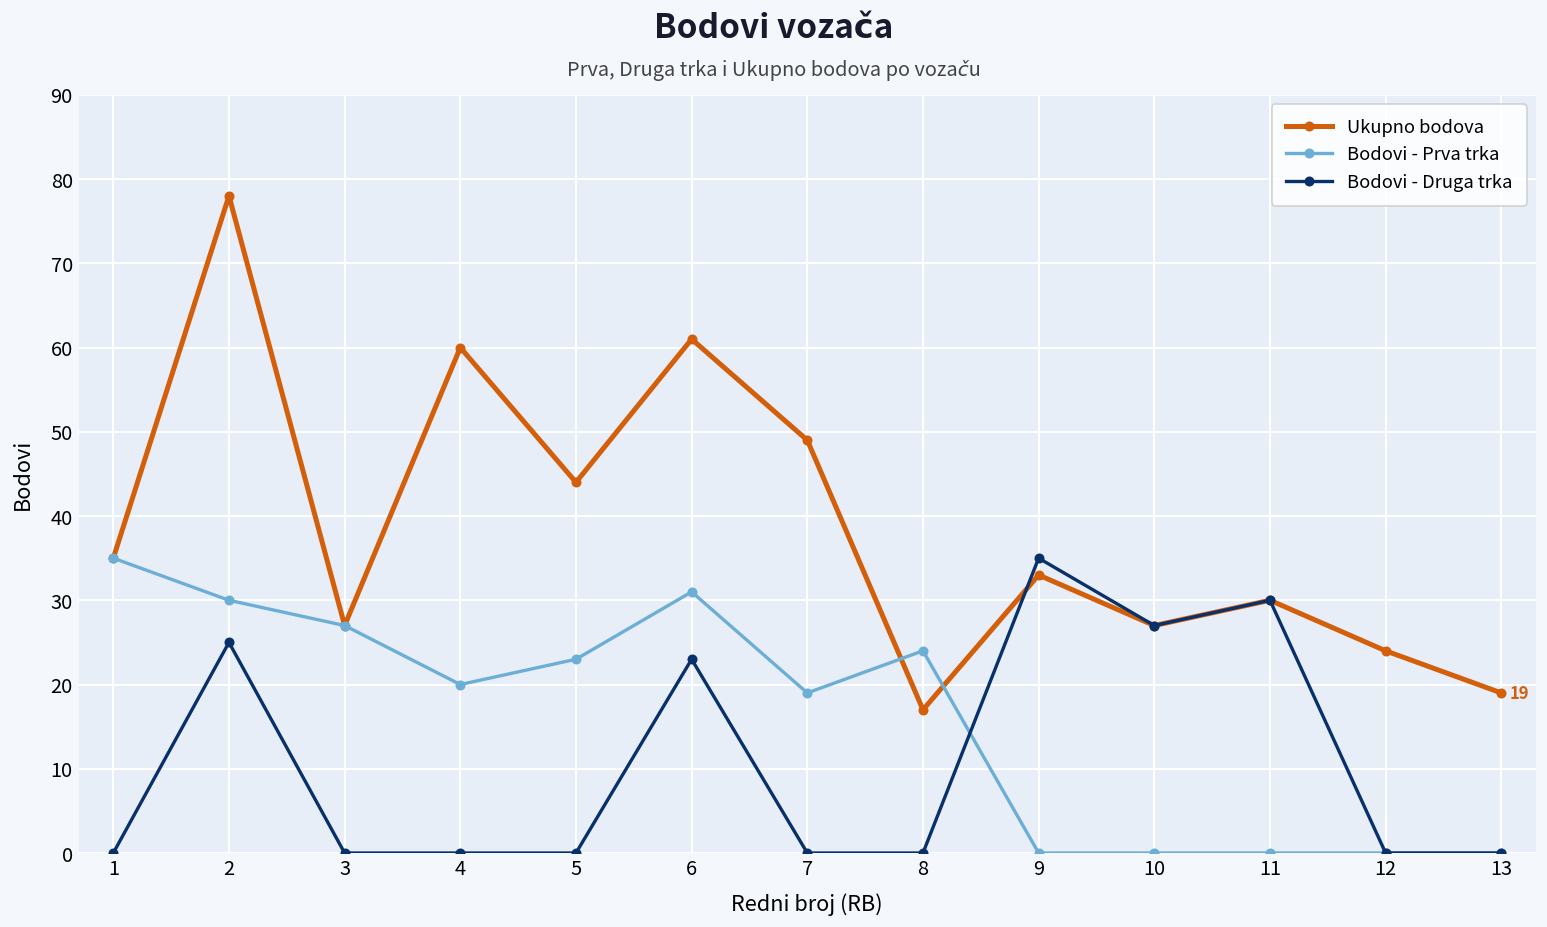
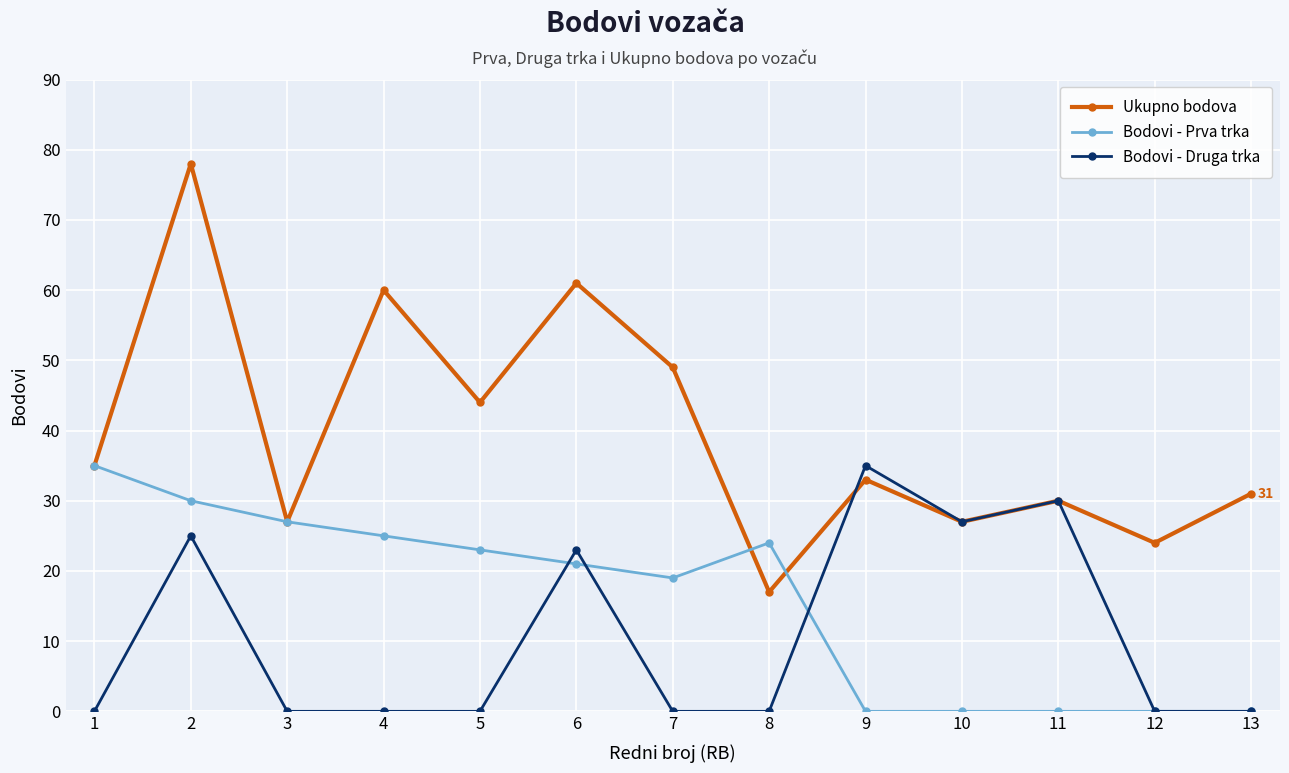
  {
    "Ukupno bodova": {
-     "13": 19
+     "13": 31
    },
    "Bodovi - Prva trka": {
      "2": 30,
-     "4": 20,
+     "4": 25,
      "5": 23,
-     "6": 31,
+     "6": 21,
      "7": 19,
      "8": 24,
      "9": 0,
      "10": 0,
      "11": 0
    },
    "Bodovi - Druga trka": {
      "1": 0,
      "2": 25,
      "3": 0,
      "4": 0,
      "5": 0,
      "6": 23,
      "7": 0,
      "8": 0,
      "9": 35
    }
  }
